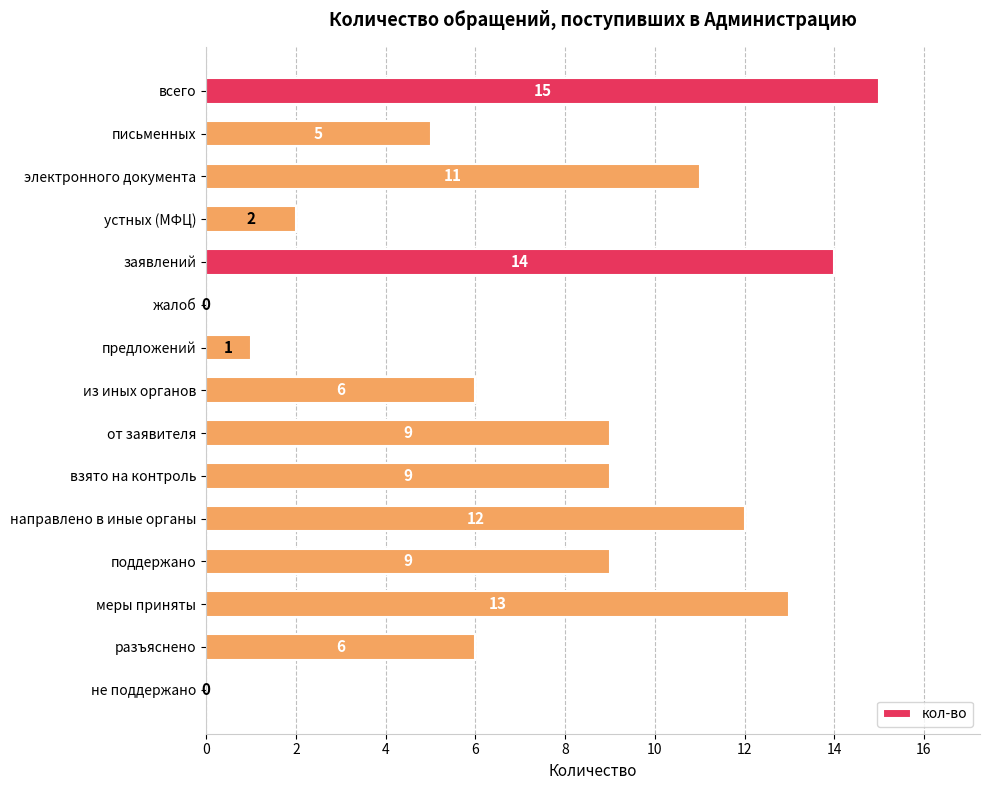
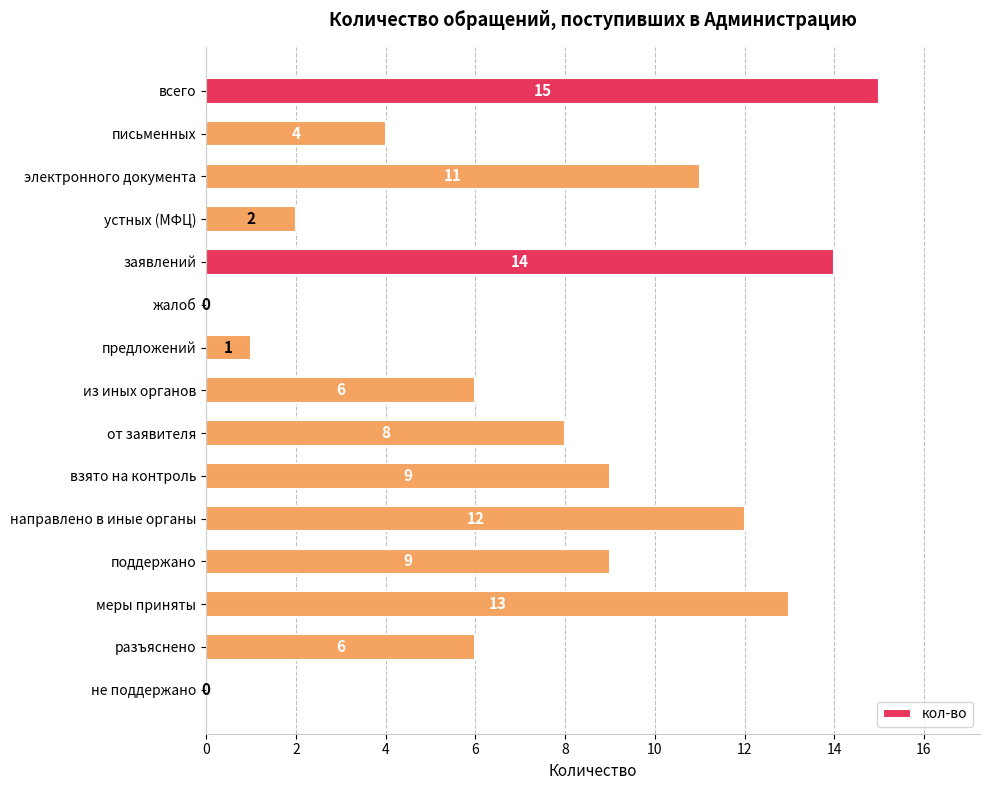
  {
    "всего": 15,
-   "письменных": 5,
+   "письменных": 4,
    "электронного документа": 11,
    "устных (МФЦ)": 2,
    "заявлений": 14,
    "жалоб": 0,
    "предложений": 1,
    "из иных органов": 6,
-   "от заявителя": 9,
+   "от заявителя": 8,
    "взято на контроль": 9,
    "направлено в иные органы": 12,
    "поддержано": 9,
    "меры приняты": 13,
    "разъяснено": 6,
    "не поддержано": 0
  }
